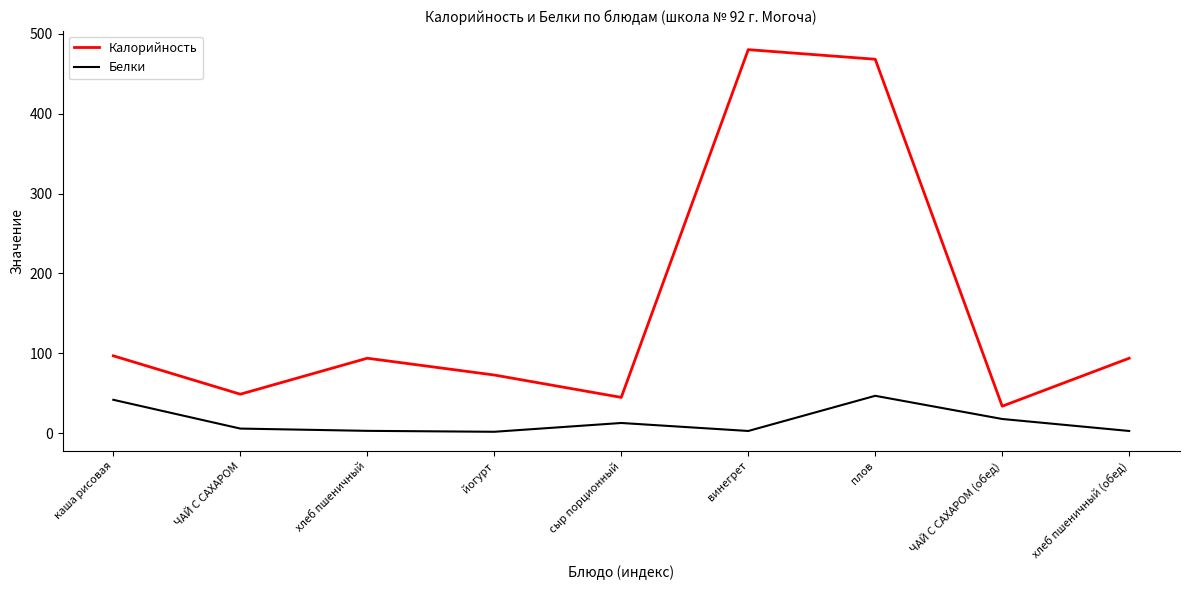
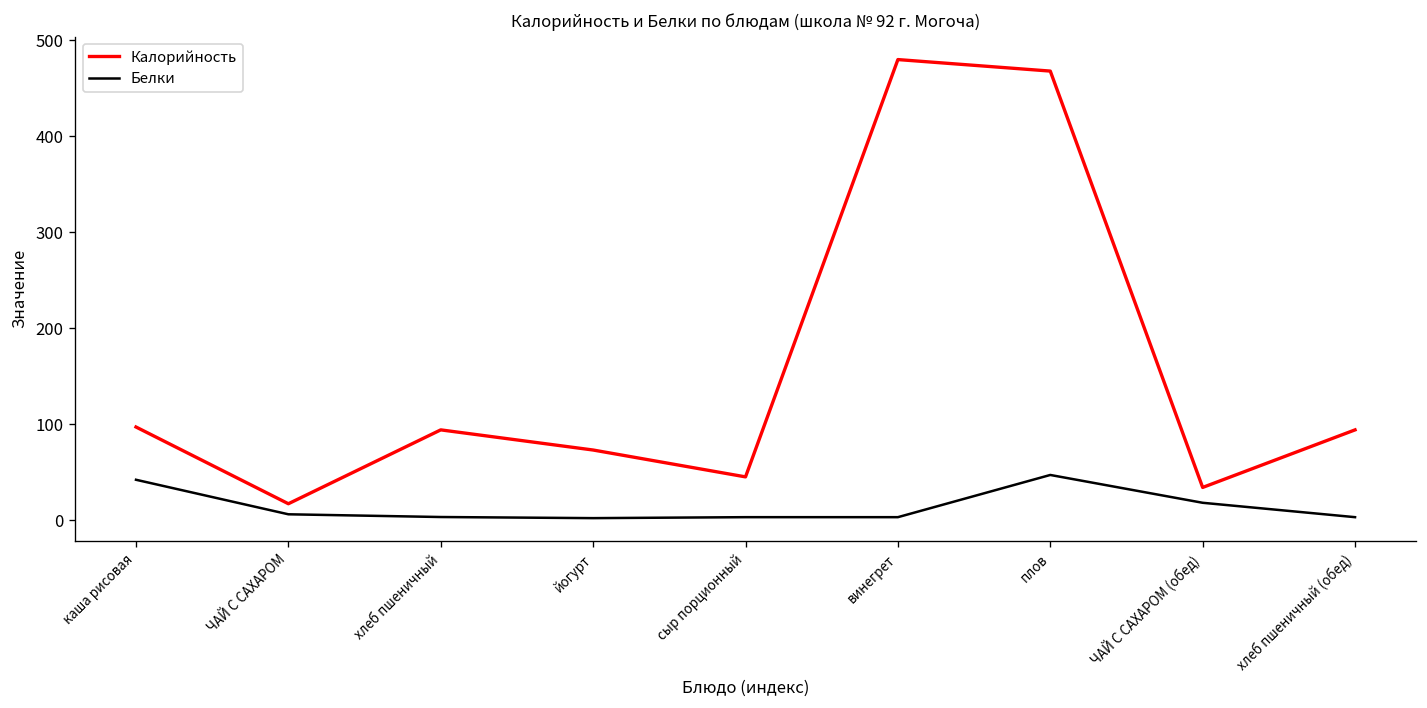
  {
    "Калорийность": {
      "каша рисовая": 100,
-     "ЧАЙ С САХАРОМ": 50,
+     "ЧАЙ С САХАРОМ": 20,
      "хлеб пшеничный": 90,
      "йогурт": 70,
      "сыр порционный": 50,
      "винегрет": 480,
      "плов": 470,
      "ЧАЙ С САХАРОМ (обед)": 30,
      "хлеб пшеничный (обед)": 90
    },
    "Белки": {
      "каша рисовая": 40,
      "ЧАЙ С САХАРОМ": 10,
      "хлеб пшеничный": 0,
      "йогурт": 0,
-     "сыр порционный": 10,
+     "сыр порционный": 0,
      "винегрет": 0,
      "плов": 50,
      "ЧАЙ С САХАРОМ (обед)": 20,
      "хлеб пшеничный (обед)": 0
    }
  }
